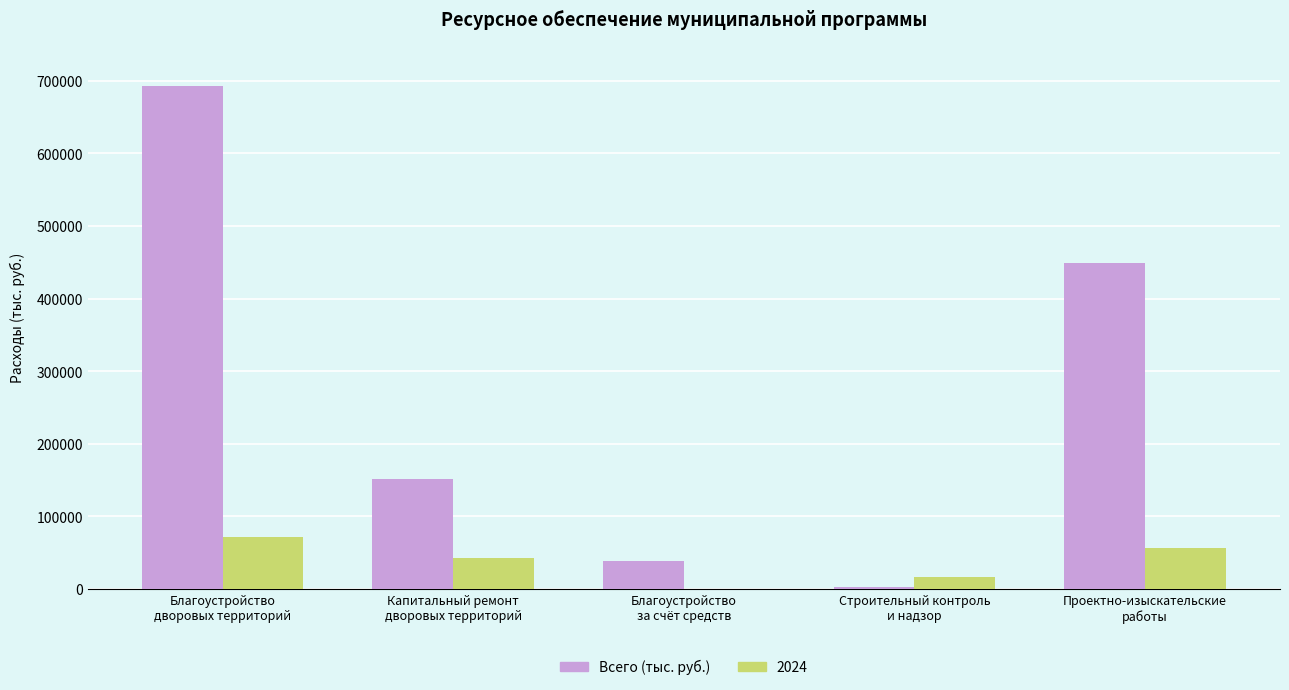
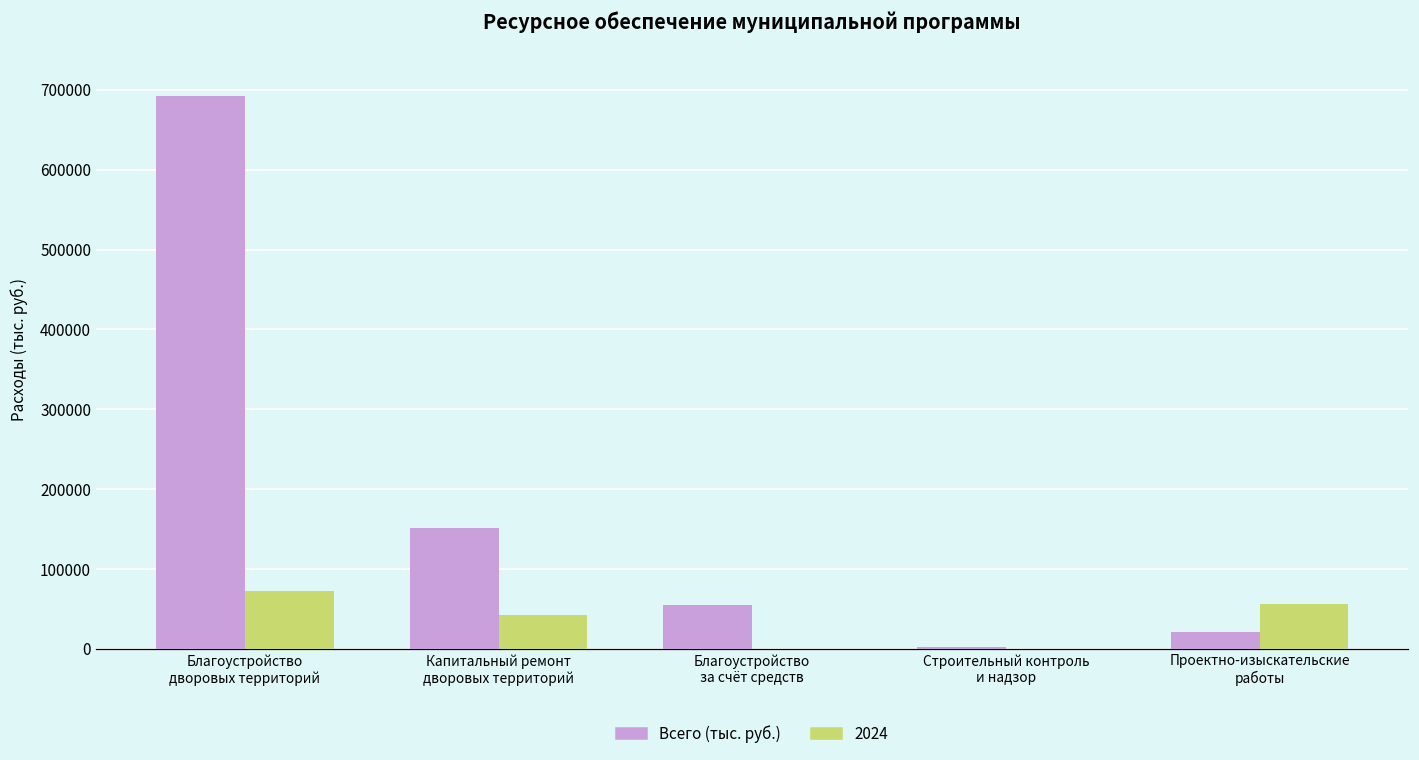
  {
    "Всего (тыс. руб.)": {
      "Благоустройство дворовых территорий": 690000,
      "Капитальный ремонт дворовых территорий": 150000,
-     "Благоустройство за счёт средств": 40000,
-     "Проектно-изыскательские работы": 450000
+     "Благоустройство за счёт средств": 50000,
+     "Проектно-изыскательские работы": 20000
    },
    "2024": {
      "Благоустройство дворовых территорий": 70000,
      "Капитальный ремонт дворовых территорий": 40000,
      "Благоустройство за счёт средств": 0,
-     "Строительный контроль и надзор": 20000,
+     "Строительный контроль и надзор": 0,
      "Проектно-изыскательские работы": 60000
    }
  }
